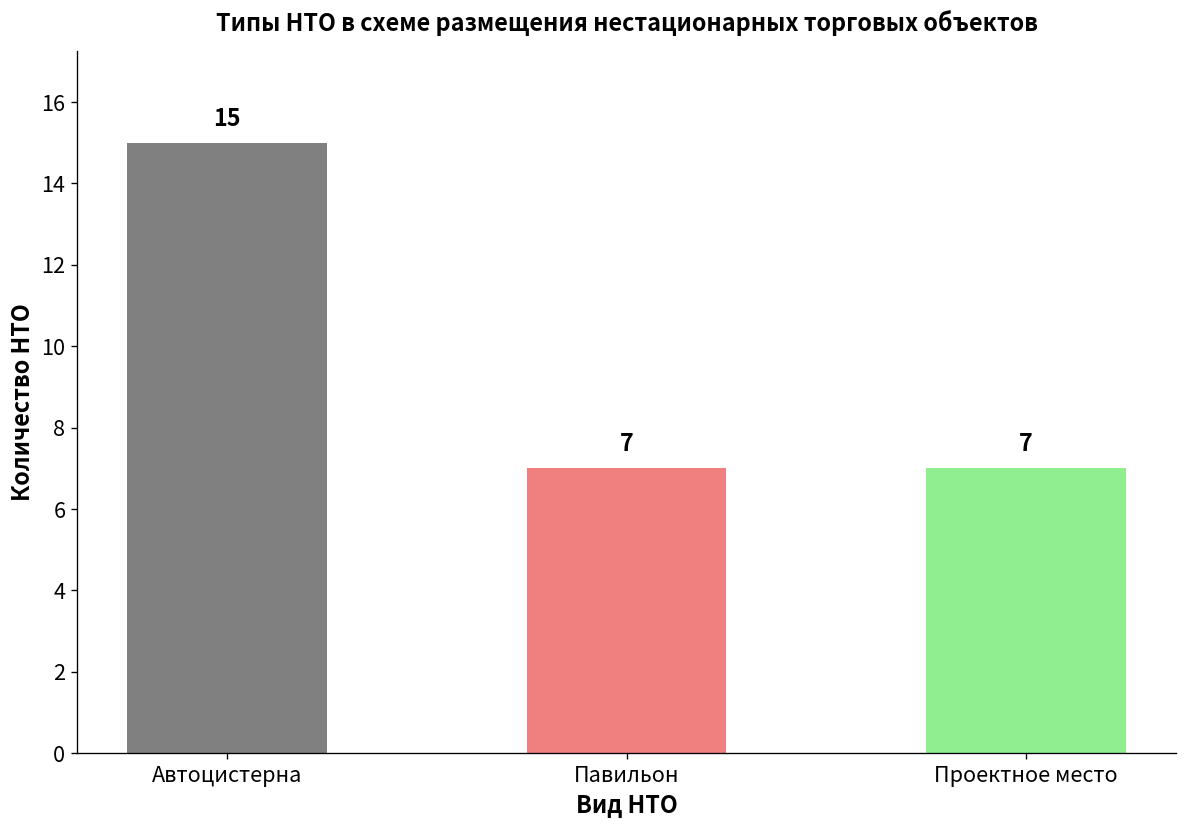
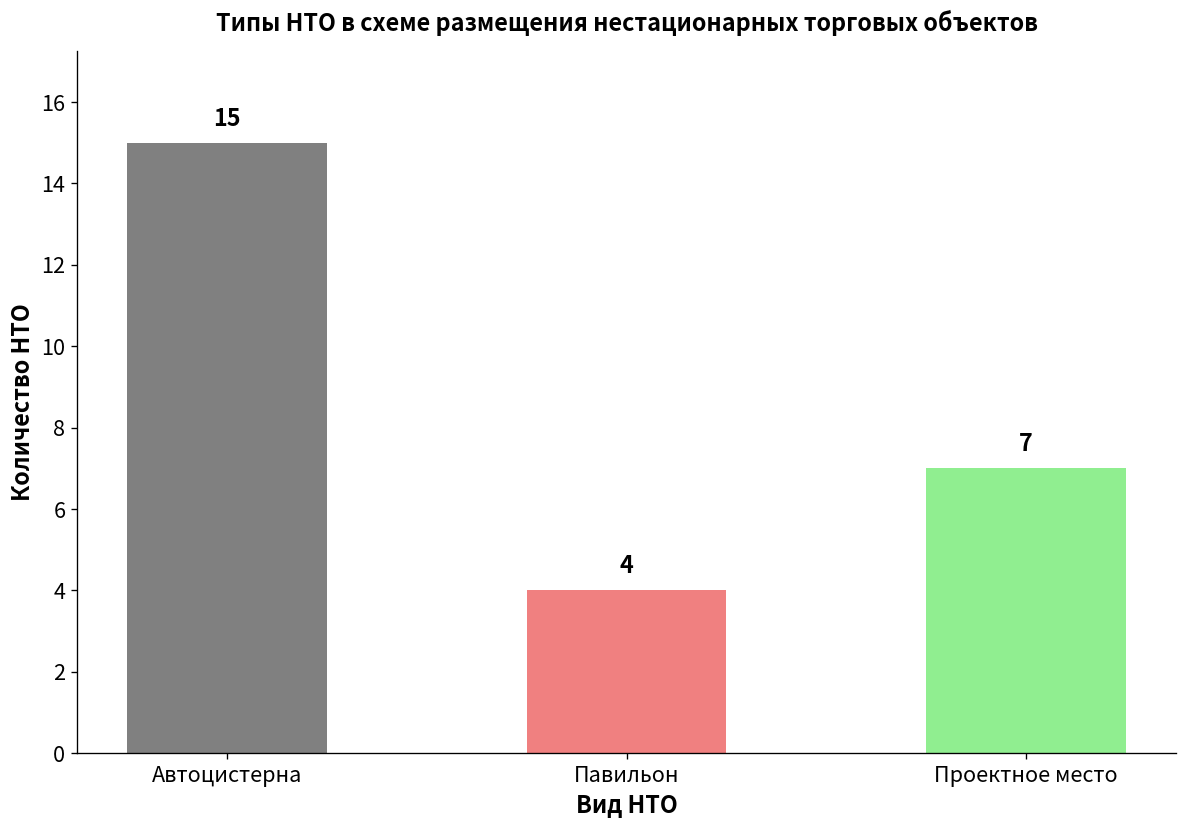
  {
    "Автоцистерна": 15,
-   "Павильон": 7,
+   "Павильон": 4,
    "Проектное место": 7
  }
